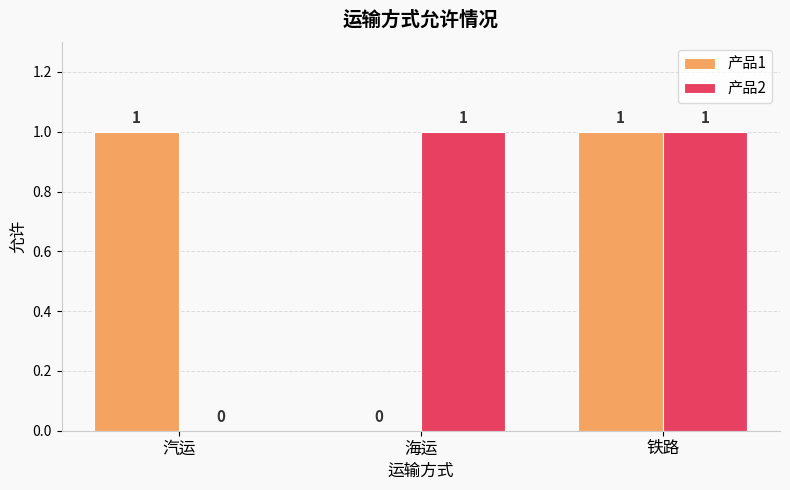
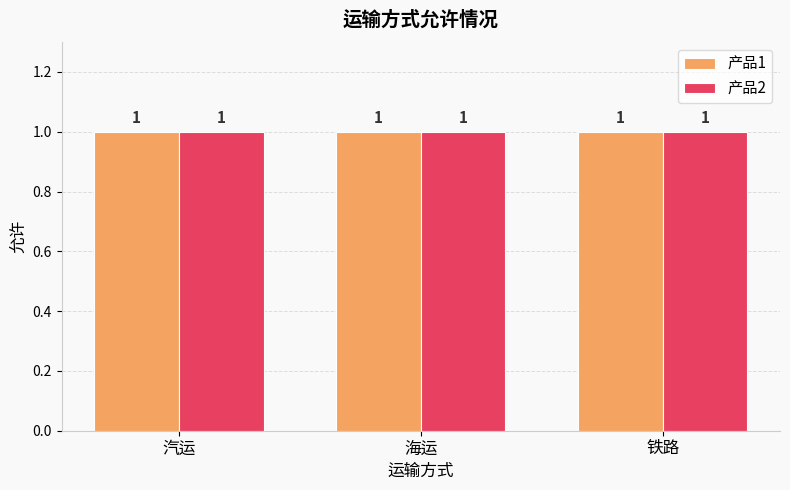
  {
    "产品1": {
      "汽运": 1,
-     "海运": 0,
+     "海运": 1,
      "铁路": 1
    },
    "产品2": {
-     "汽运": 0,
+     "汽运": 1,
      "海运": 1,
      "铁路": 1
    }
  }
